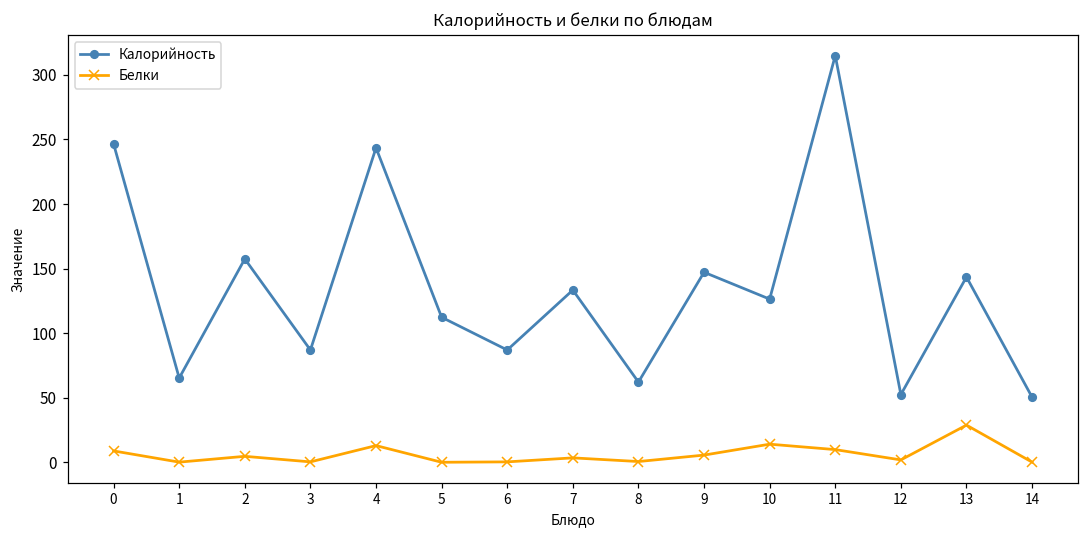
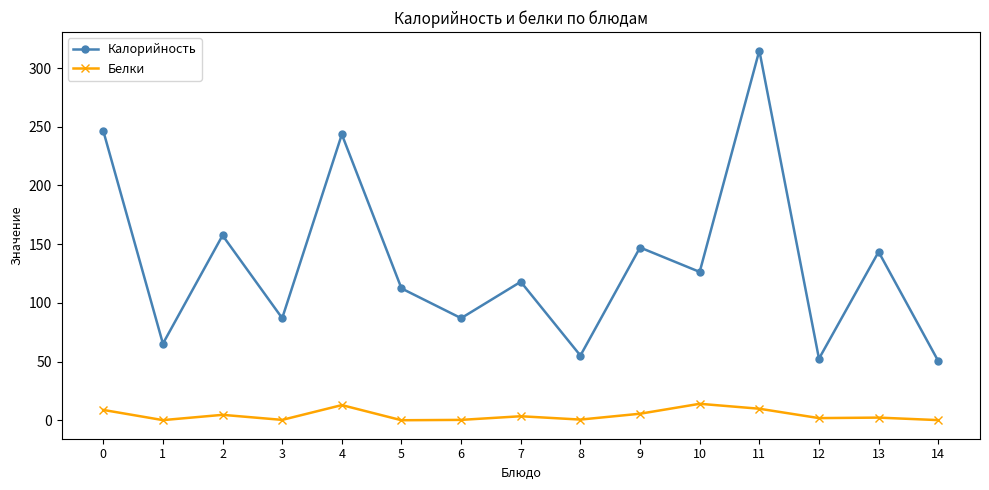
  {
    "Калорийность": {
      "0": 247,
      "1": 65,
      "2": 158,
      "3": 87,
      "4": 244,
      "5": 112,
      "6": 87,
-     "7": 133,
-     "8": 62,
+     "7": 118,
+     "8": 55,
      "9": 147,
      "10": 126,
      "11": 315,
      "12": 53,
      "13": 144,
      "14": 51
    },
    "Белки": {
      "0": 9,
      "1": 0,
      "2": 5,
      "3": 0,
      "4": 13,
      "5": 0,
      "6": 0,
      "7": 4,
      "8": 1,
      "9": 6,
      "10": 14,
      "11": 10,
      "12": 2,
-     "13": 29,
+     "13": 2,
      "14": 0
    }
  }
